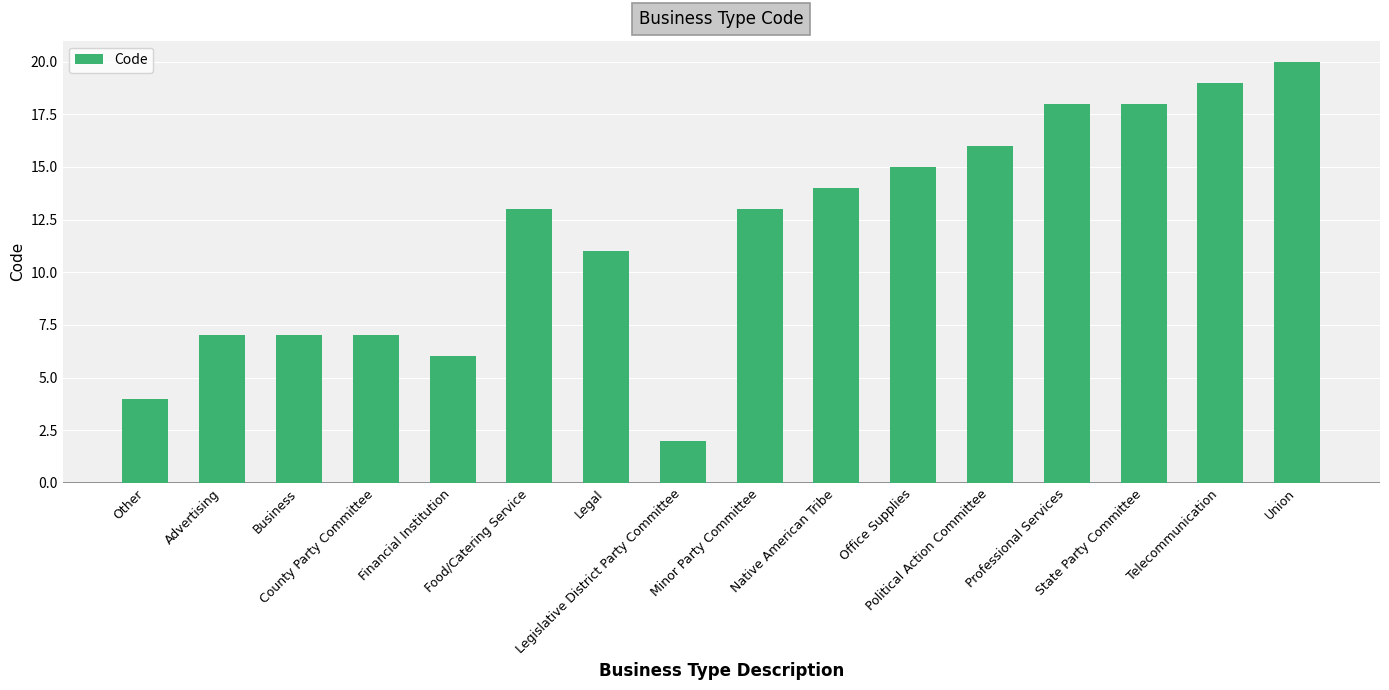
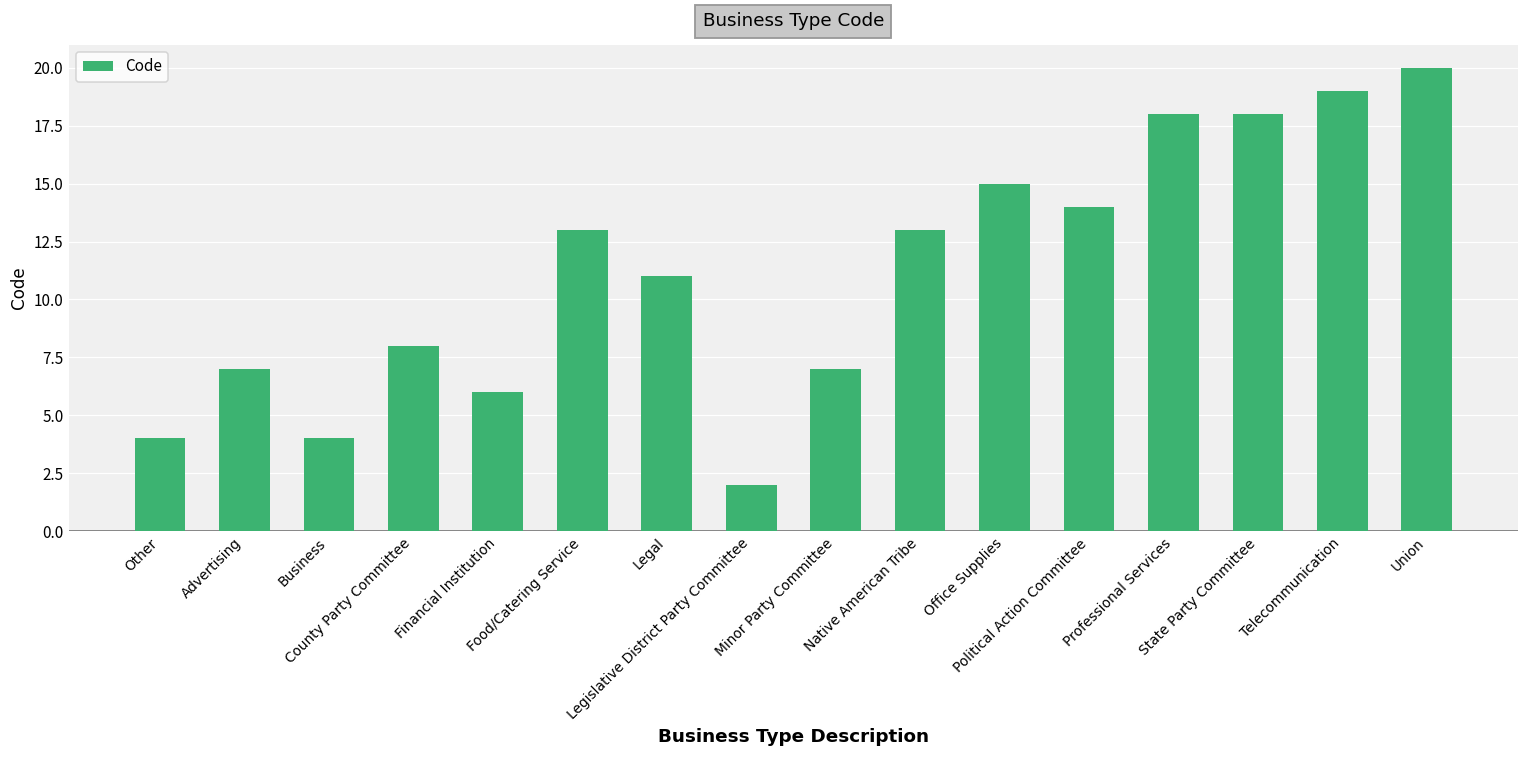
  {
    "Other": 4,
    "Advertising": 7,
-   "Business": 7,
-   "County Party Committee": 7,
+   "Business": 4,
+   "County Party Committee": 8,
    "Financial Institution": 6,
    "Food/Catering Service": 13,
    "Legal": 11,
    "Legislative District Party Committee": 2,
-   "Minor Party Committee": 13,
-   "Native American Tribe": 14,
+   "Minor Party Committee": 7,
+   "Native American Tribe": 13,
    "Office Supplies": 15,
-   "Political Action Committee": 16,
+   "Political Action Committee": 14,
    "Professional Services": 18,
    "State Party Committee": 18,
    "Telecommunication": 19,
    "Union": 20
  }
